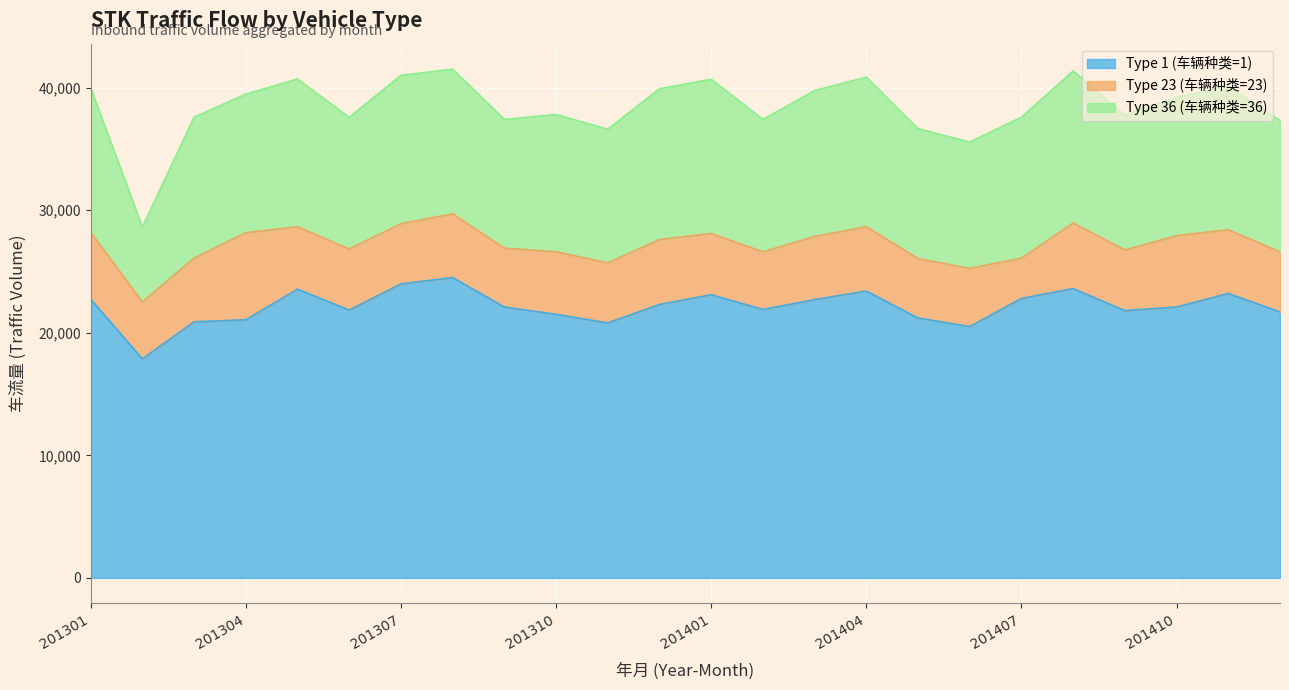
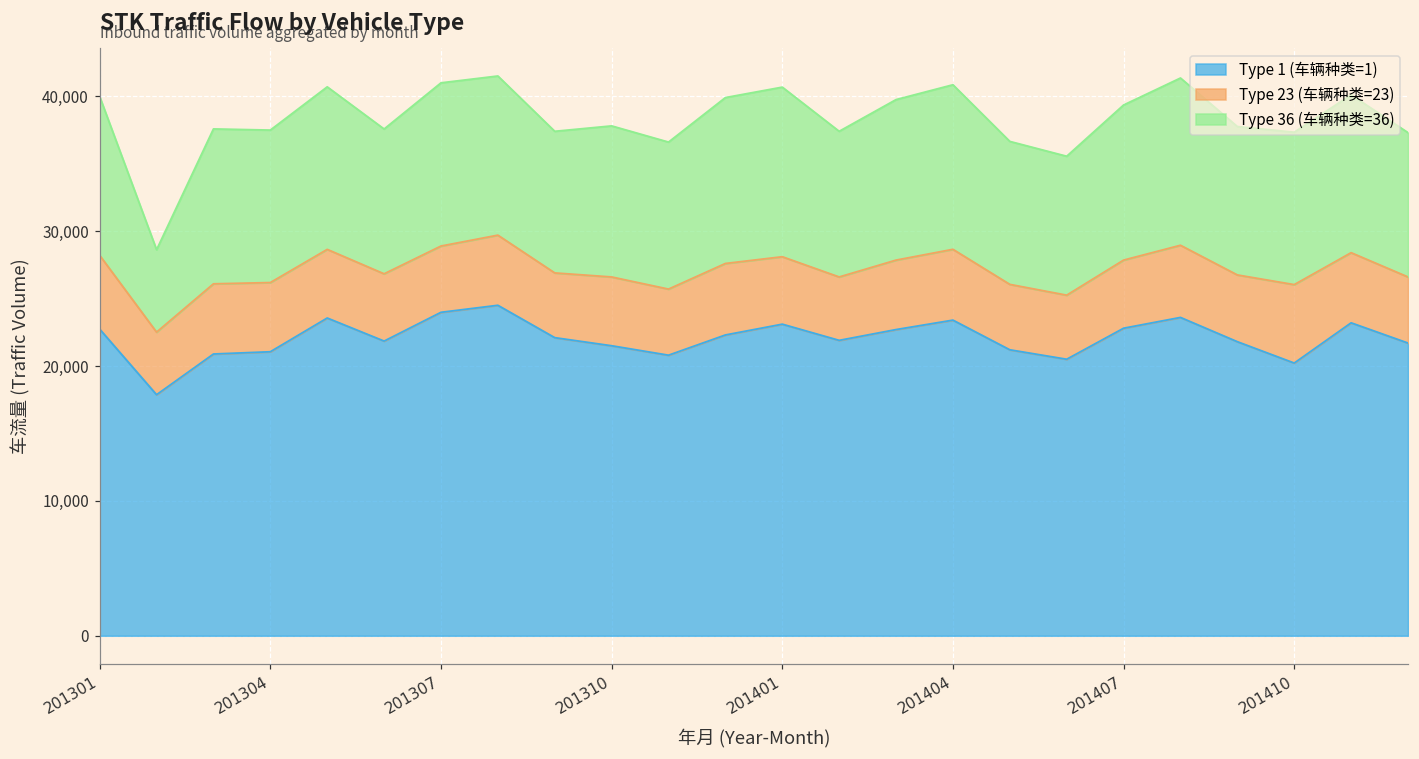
  {
    "Type 1 (车辆种类=1)": {
      "201301": "22,700",
      "201304": "21,100",
      "201307": "24,000",
      "201310": "21,500",
      "201401": "23,100",
      "201404": "23,400",
      "201407": "22,800",
-     "201410": "22,100"
+     "201410": "20,200"
    },
    "Type 23 (车辆种类=23)": {
      "201301": "5,500",
-     "201304": "7,100",
+     "201304": "5,100",
      "201307": "4,900",
      "201310": "5,100",
      "201401": "5,000",
      "201404": "5,300",
-     "201407": "3,300",
+     "201407": "5,100",
      "201410": "5,800"
    },
    "Type 36 (车辆种类=36)": {
      "201301": "11,800",
      "201304": "11,300",
      "201307": "12,100",
      "201310": "11,200",
      "201401": "12,600",
      "201404": "12,200",
      "201407": "11,500"
    }
  }
